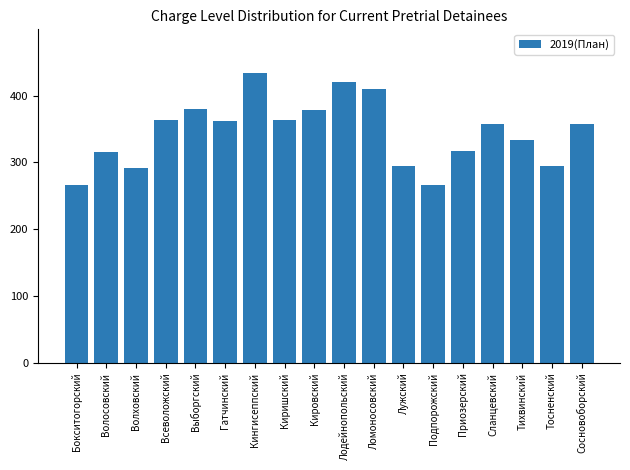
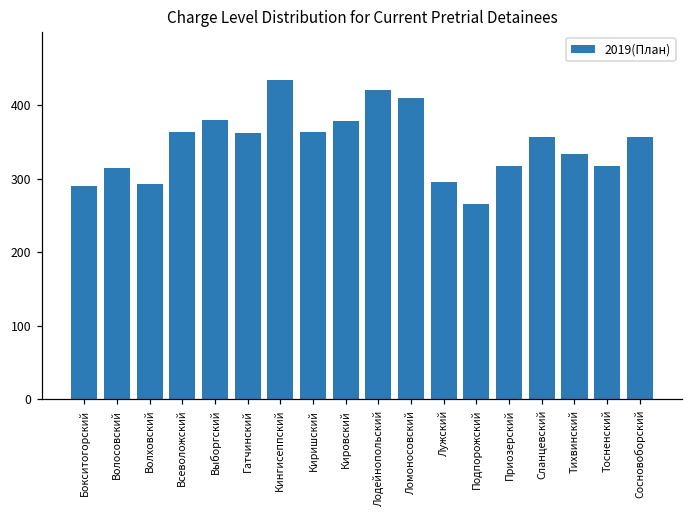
  {
-   "Бокситогорский": 270,
+   "Бокситогорский": 290,
    "Волосовский": 320,
    "Волховский": 290,
    "Всеволожский": 360,
    "Выборгский": 380,
    "Гатчинский": 360,
    "Кингисеппский": 430,
    "Киришский": 360,
    "Кировский": 380,
    "Лодейнопольский": 420,
    "Ломоносовский": 410,
    "Лужский": 300,
    "Подпорожский": 270,
    "Приозерский": 320,
    "Сланцевский": 360,
    "Тихвинский": 330,
-   "Тосненский": 290,
+   "Тосненский": 320,
    "Сосновоборский": 360
  }
